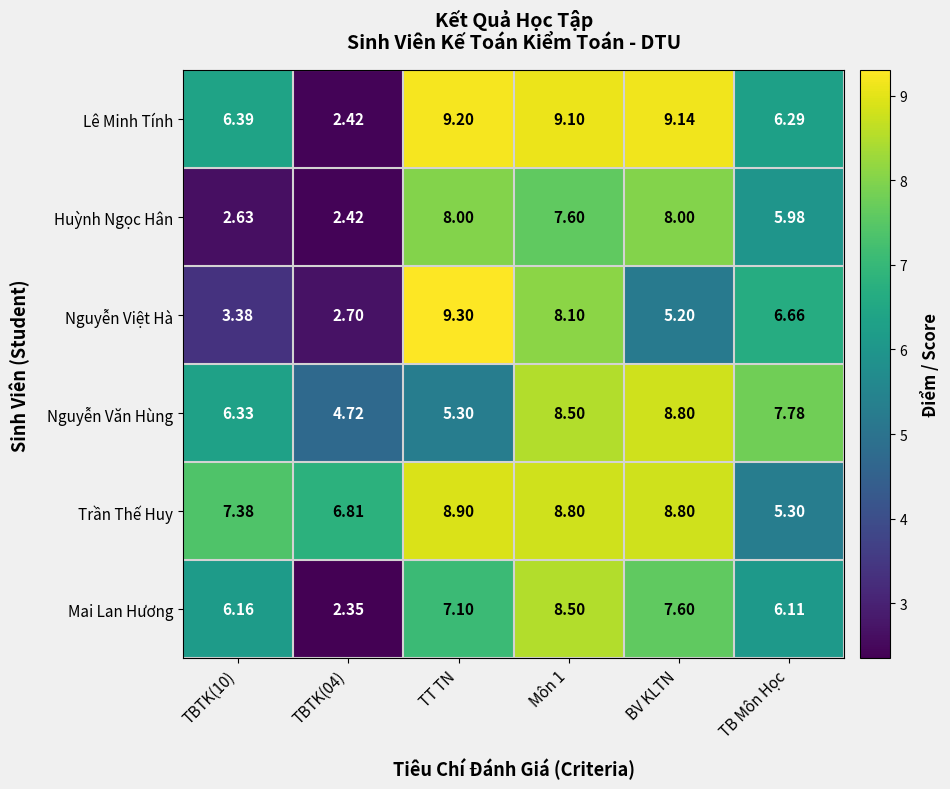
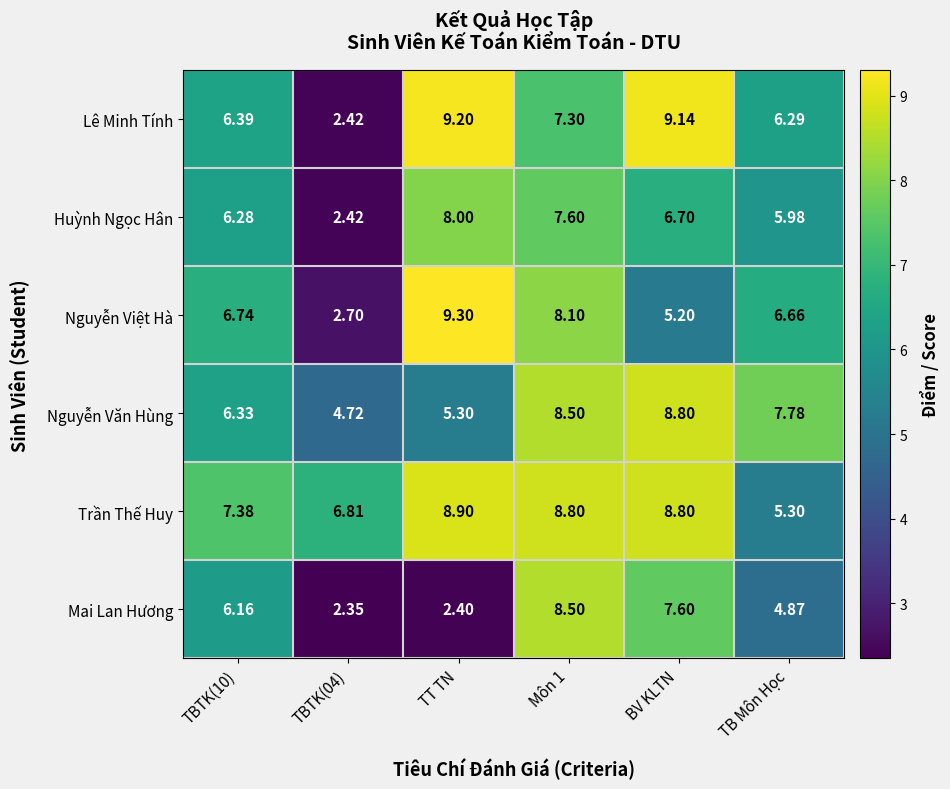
  {
    "Lê Minh Tính": {
      "TBTK(10)": 6.39,
      "TBTK(04)": 2.42,
      "TT TN": 9.20,
-     "Môn 1": 9.10,
+     "Môn 1": 7.30,
      "BV KLTN": 9.14,
      "TB Môn Học": 6.29
    },
    "Huỳnh Ngọc Hân": {
-     "TBTK(10)": 2.63,
+     "TBTK(10)": 6.28,
      "TBTK(04)": 2.42,
      "TT TN": 8.00,
      "Môn 1": 7.60,
-     "BV KLTN": 8.00,
+     "BV KLTN": 6.70,
      "TB Môn Học": 5.98
    },
    "Nguyễn Việt Hà": {
-     "TBTK(10)": 3.38,
+     "TBTK(10)": 6.74,
      "TBTK(04)": 2.70,
      "TT TN": 9.30,
      "Môn 1": 8.10,
      "BV KLTN": 5.20,
      "TB Môn Học": 6.66
    },
    "Nguyễn Văn Hùng": {
      "TBTK(10)": 6.33,
      "TBTK(04)": 4.72,
      "TT TN": 5.30,
      "Môn 1": 8.50,
      "BV KLTN": 8.80,
      "TB Môn Học": 7.78
    },
    "Trần Thế Huy": {
      "TBTK(10)": 7.38,
      "TBTK(04)": 6.81,
      "TT TN": 8.90,
      "Môn 1": 8.80,
      "BV KLTN": 8.80,
      "TB Môn Học": 5.30
    },
    "Mai Lan Hương": {
      "TBTK(10)": 6.16,
      "TBTK(04)": 2.35,
-     "TT TN": 7.10,
+     "TT TN": 2.40,
      "Môn 1": 8.50,
      "BV KLTN": 7.60,
-     "TB Môn Học": 6.11
+     "TB Môn Học": 4.87
    }
  }
